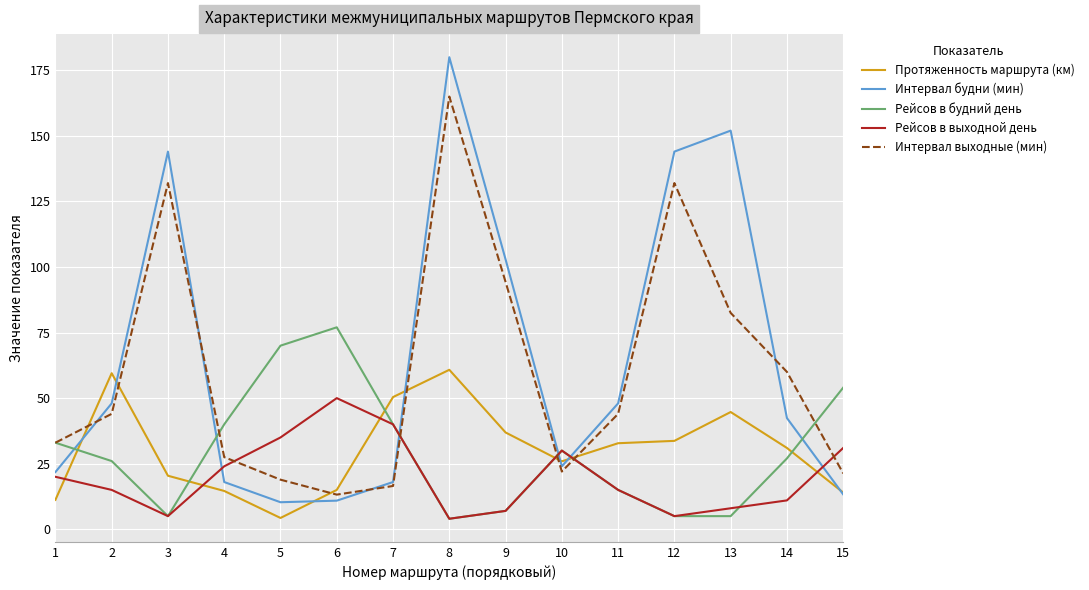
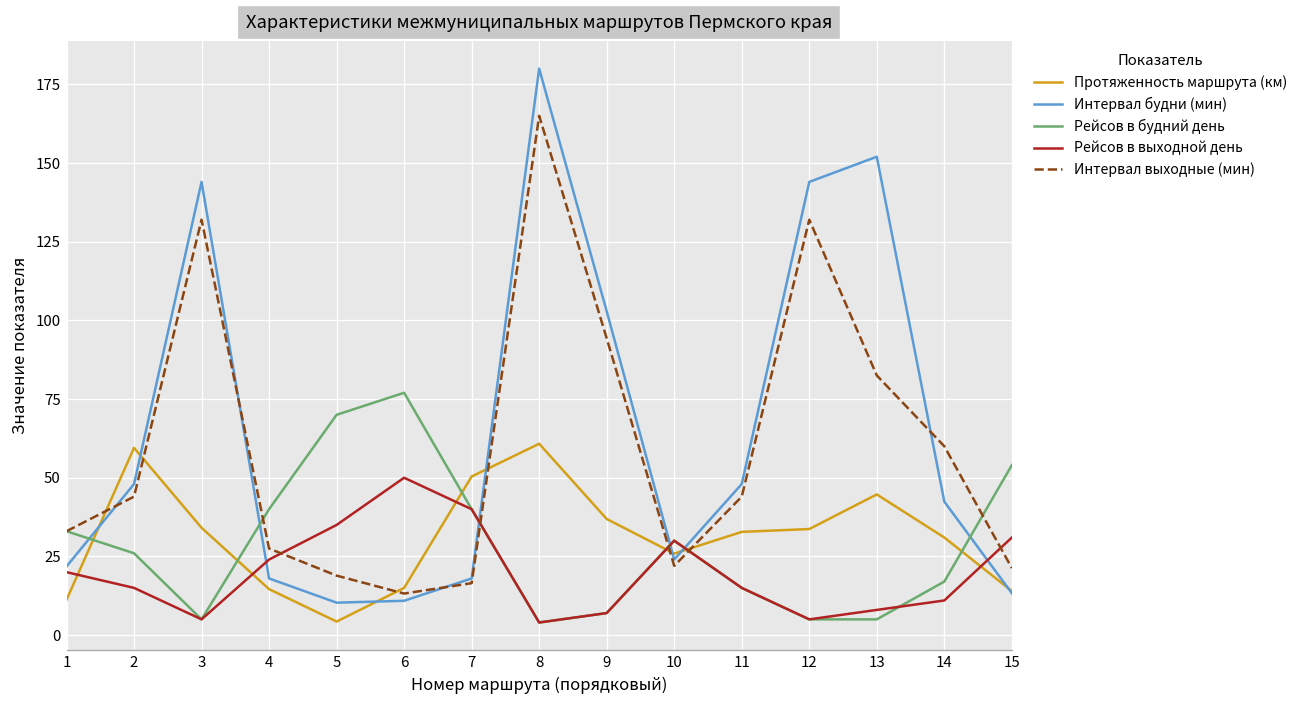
  {
    "Протяженность маршрута (км)": {
      "1": 11,
      "2": 60,
-     "3": 20,
+     "3": 34,
      "4": 15,
      "5": 4,
      "6": 15,
      "7": 50,
      "8": 61,
      "9": 37,
      "10": 26,
      "11": 33,
      "12": 34,
      "13": 45,
      "14": 31
    },
    "Интервал будни (мин)": {
      "1": 22,
      "2": 48,
      "3": 144,
      "4": 18,
      "5": 10,
      "6": 11,
      "7": 18,
      "8": 180,
      "9": 103,
      "10": 24,
      "11": 48,
      "12": 144,
      "13": 152,
      "14": 42
    },
    "Рейсов в будний день": {
      "2": 26,
      "4": 40,
      "5": 70,
      "6": 77,
      "13": 5,
-     "14": 27,
+     "14": 17,
      "15": 54
    }
  }
